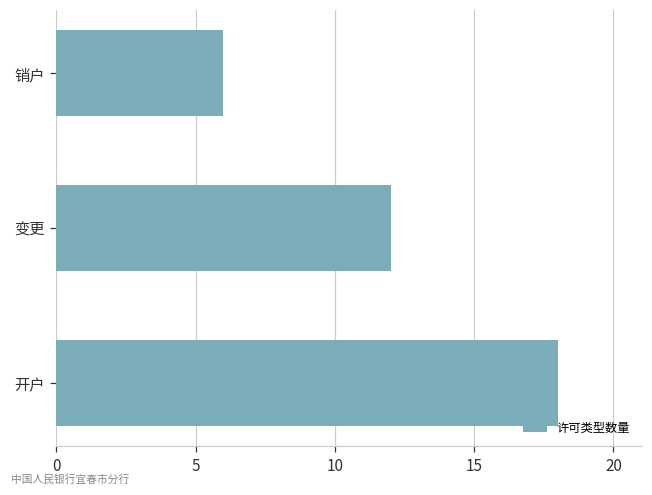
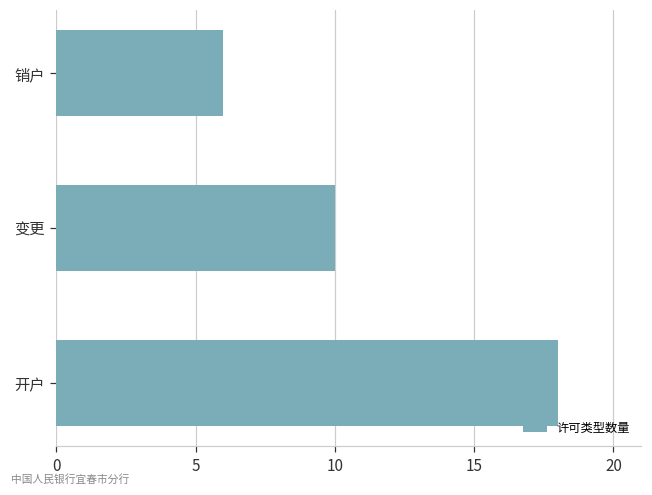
  {
    "销户": 6,
-   "变更": 12,
+   "变更": 10,
    "开户": 18
  }
